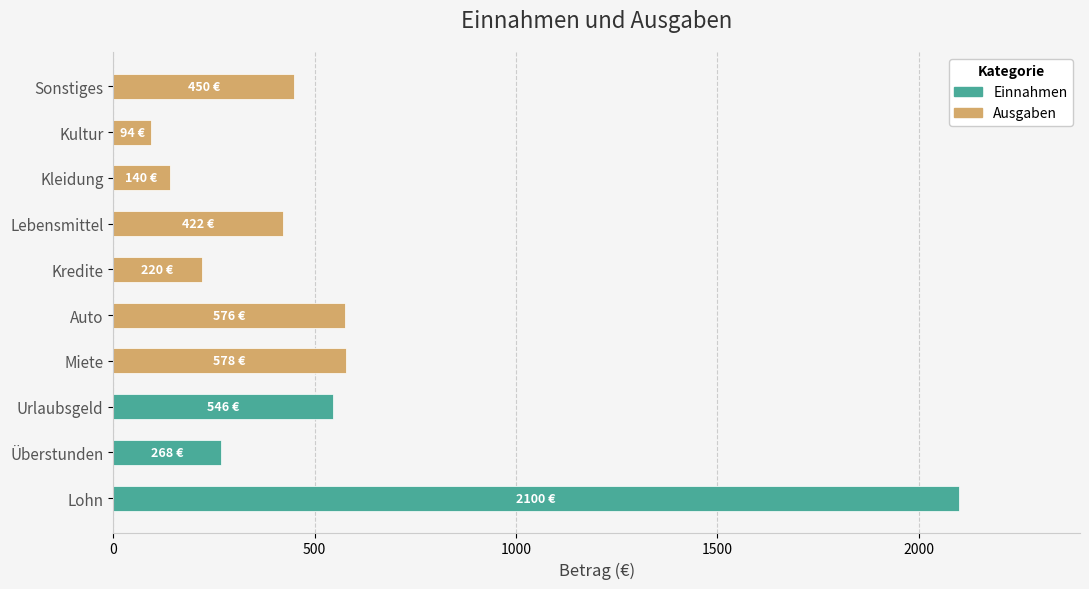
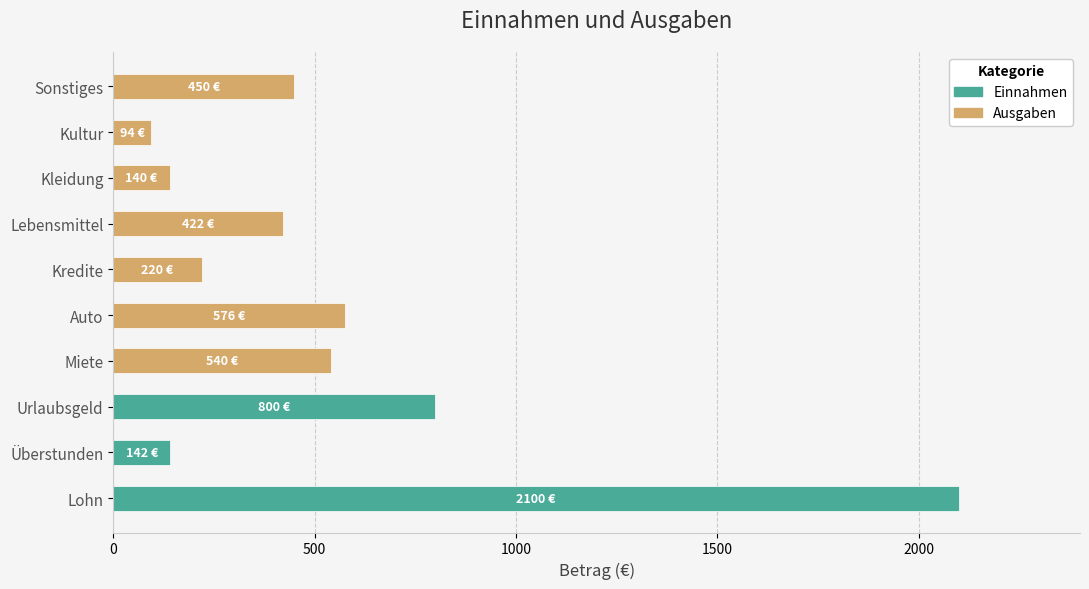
  {
    "Einnahmen": {
-     "Urlaubsgeld": 546,
-     "Überstunden": 268,
+     "Urlaubsgeld": 800,
+     "Überstunden": 142,
      "Lohn": 2100
    },
    "Ausgaben": {
      "Sonstiges": 450,
      "Kultur": 94,
      "Kleidung": 140,
      "Lebensmittel": 422,
      "Kredite": 220,
      "Auto": 576,
-     "Miete": 578
+     "Miete": 540
    }
  }
